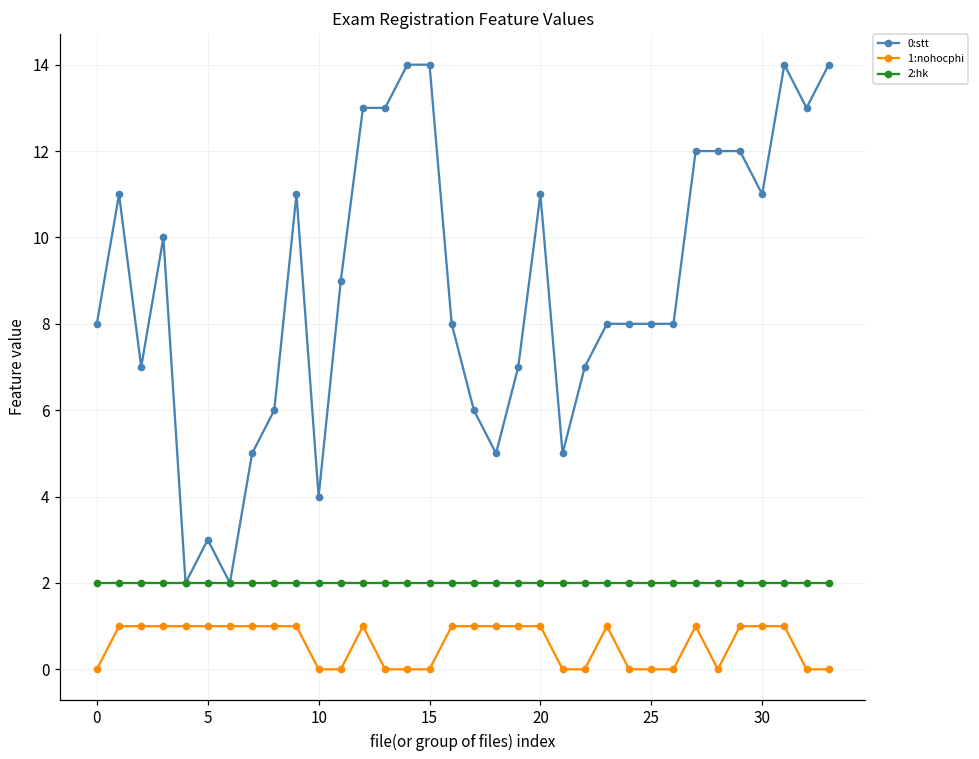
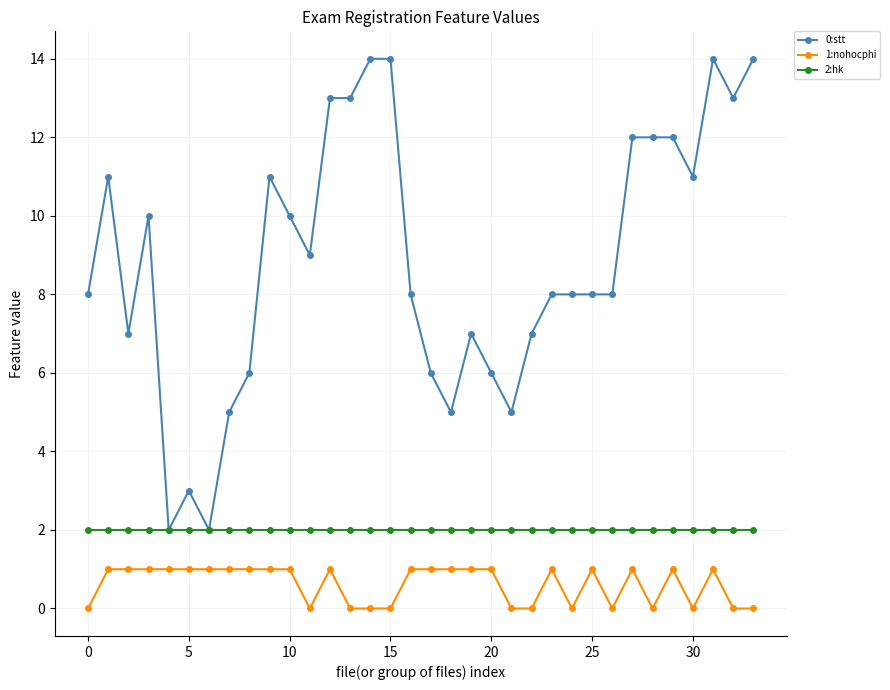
  {
    "0:stt": {
      "0": 8,
      "5": 3,
-     "10": 4,
+     "10": 10,
      "15": 14,
-     "20": 11,
+     "20": 6,
      "25": 8,
      "30": 11
    },
    "1:nohocphi": {
      "0": 0,
      "5": 1,
-     "10": 0,
+     "10": 1,
      "15": 0,
      "20": 1,
-     "25": 0,
-     "30": 1
+     "25": 1,
+     "30": 0
    },
    "2:hk": {
      "0": 2,
      "5": 2,
      "10": 2,
      "15": 2,
      "20": 2,
      "25": 2,
      "30": 2
    }
  }
